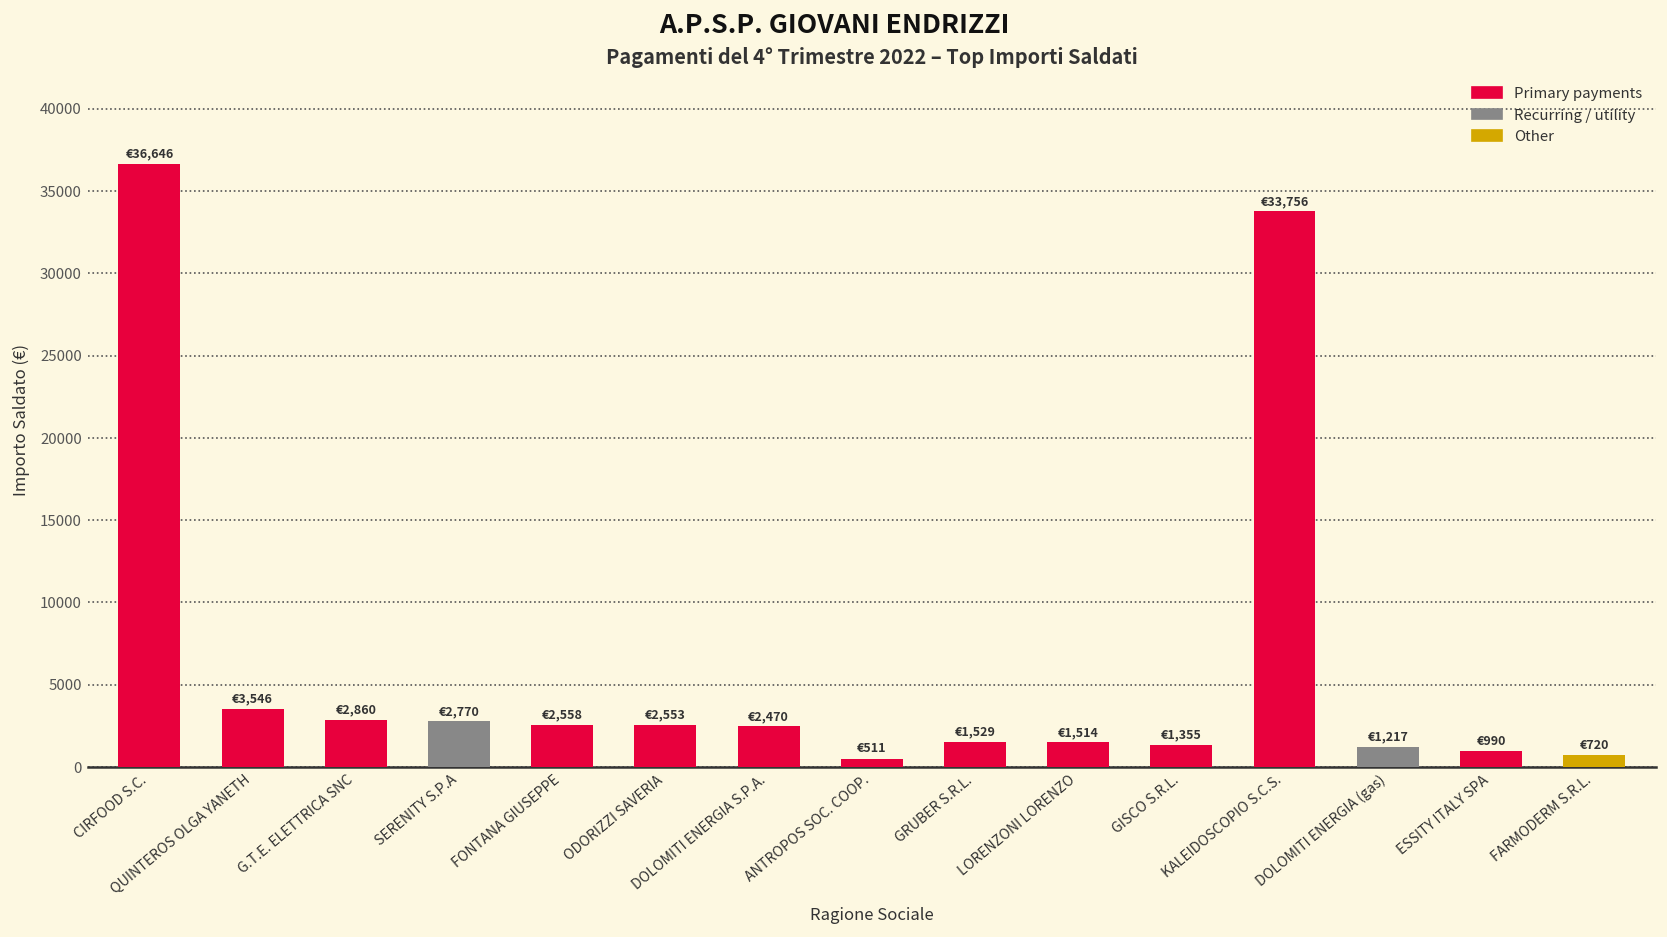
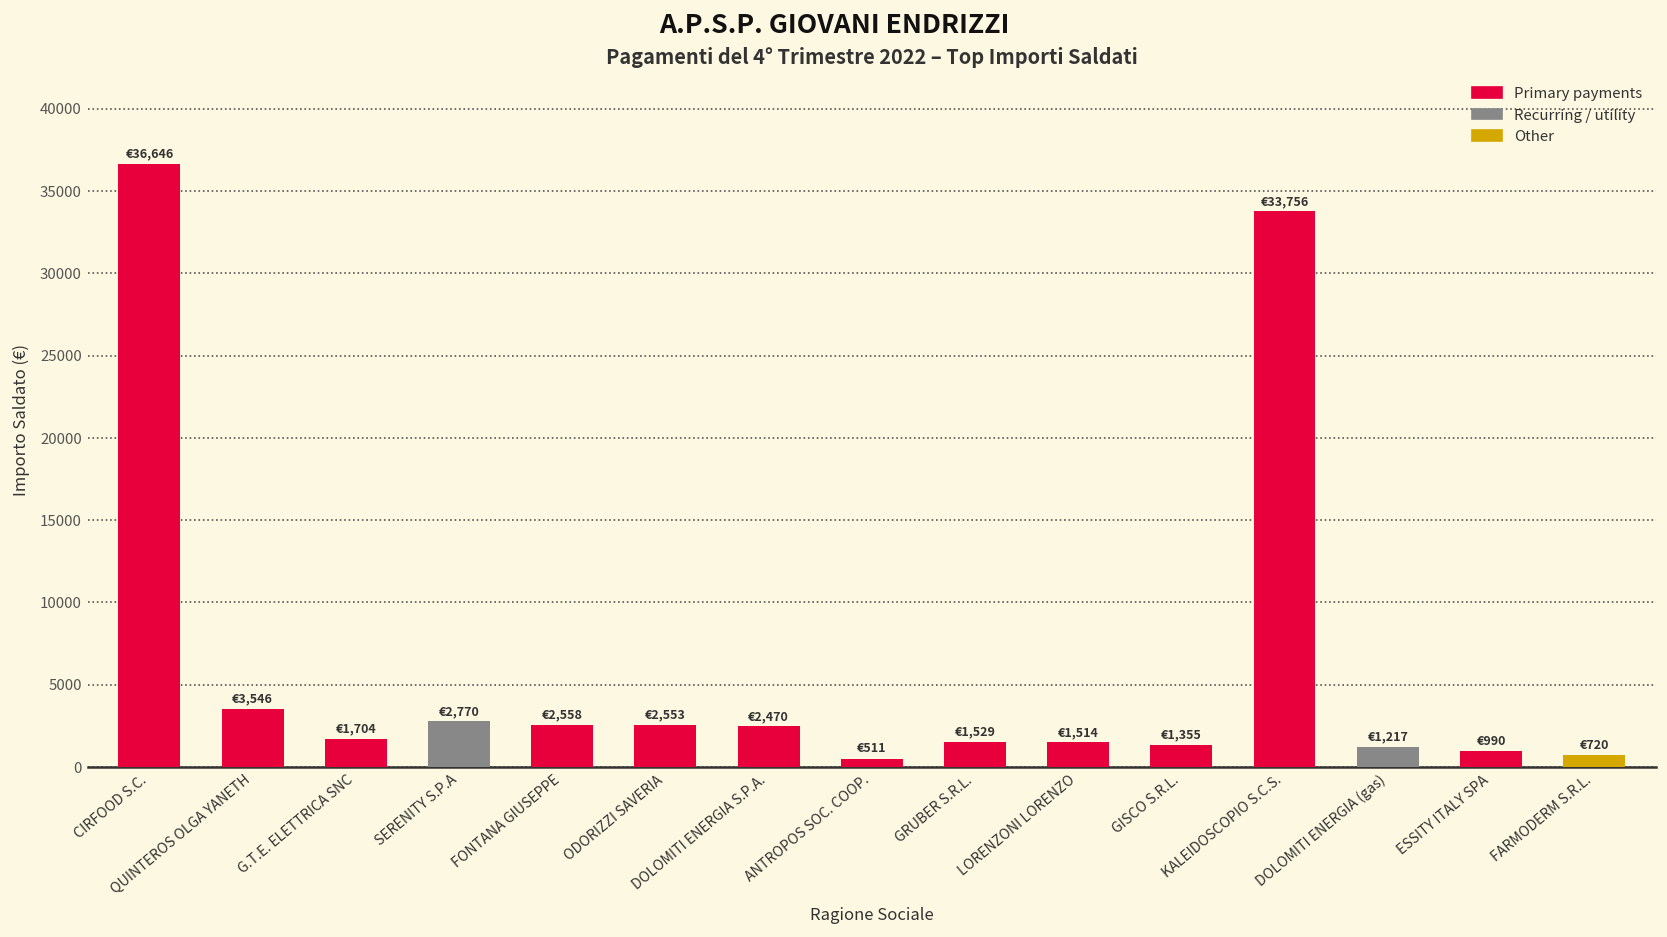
  {
    "CIRFOOD S.C.": "€36,646",
    "QUINTEROS OLGA YANETH": "€3,546",
-   "G.T.E. ELETTRICA SNC": "€2,860",
+   "G.T.E. ELETTRICA SNC": "€1,704",
    "SERENITY S.P.A": "€2,770",
    "FONTANA GIUSEPPE": "€2,558",
    "ODORIZZI SAVERIA": "€2,553",
    "DOLOMITI ENERGIA S.P.A.": "€2,470",
    "ANTROPOS SOC. COOP.": "€511",
    "GRUBER S.R.L.": "€1,529",
    "LORENZONI LORENZO": "€1,514",
    "GISCO S.R.L.": "€1,355",
    "KALEIDOSCOPIO S.C.S.": "€33,756",
    "DOLOMITI ENERGIA (gas)": "€1,217",
    "ESSITY ITALY SPA": "€990",
    "FARMODERM S.R.L.": "€720"
  }
